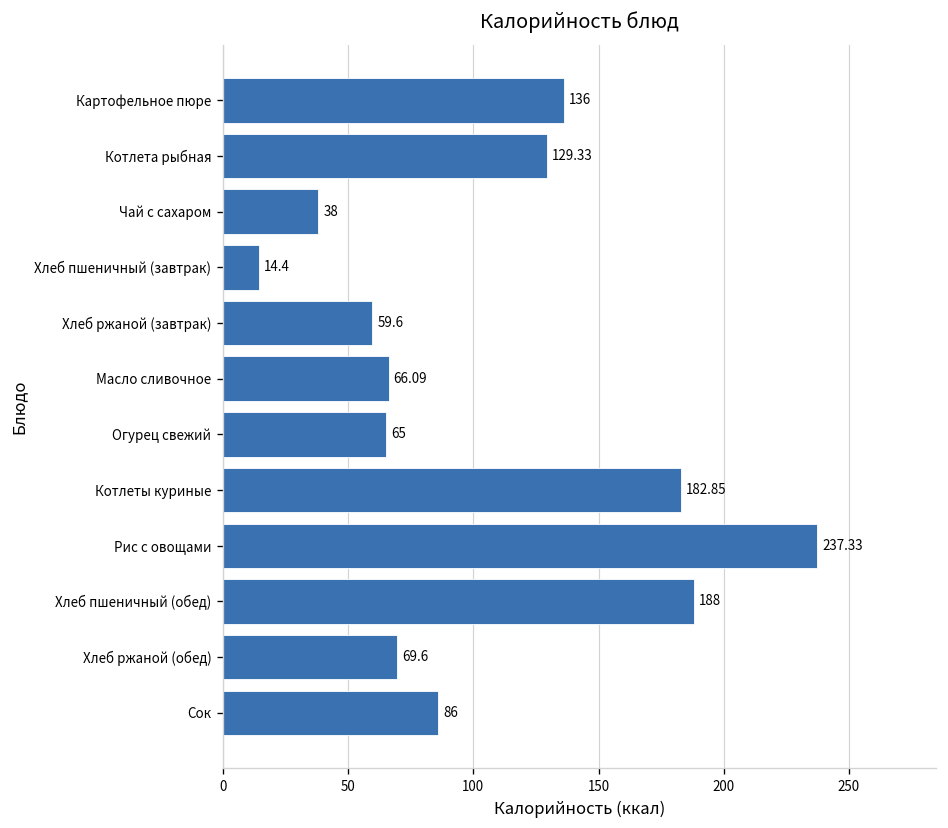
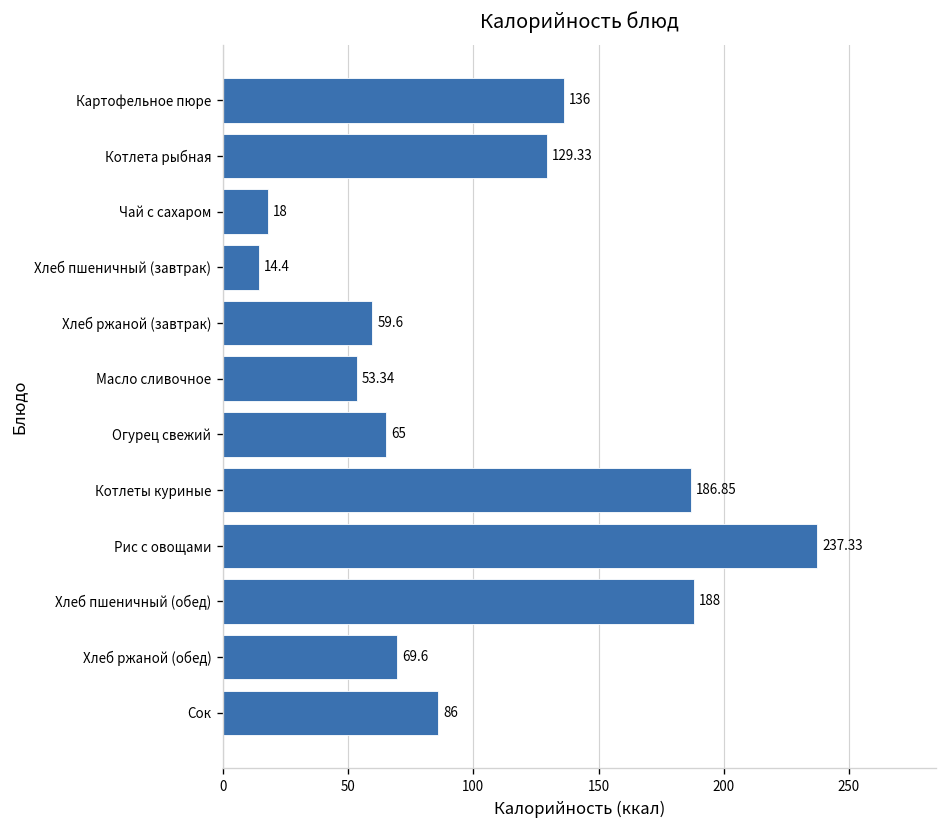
  {
    "Картофельное пюре": 136,
    "Котлета рыбная": 129.33,
-   "Чай с сахаром": 38,
+   "Чай с сахаром": 18,
    "Хлеб пшеничный (завтрак)": 14.4,
    "Хлеб ржаной (завтрак)": 59.6,
-   "Масло сливочное": 66.09,
+   "Масло сливочное": 53.34,
    "Огурец свежий": 65,
-   "Котлеты куриные": 182.85,
+   "Котлеты куриные": 186.85,
    "Рис с овощами": 237.33,
    "Хлеб пшеничный (обед)": 188,
    "Хлеб ржаной (обед)": 69.6,
    "Сок": 86
  }
